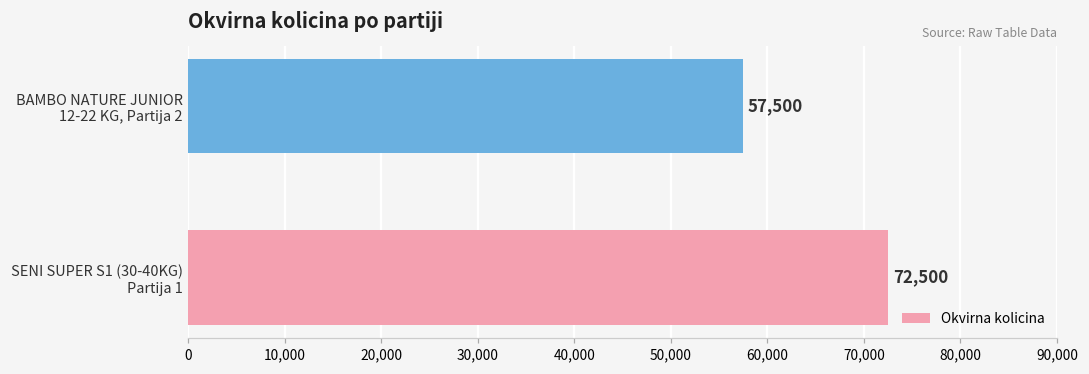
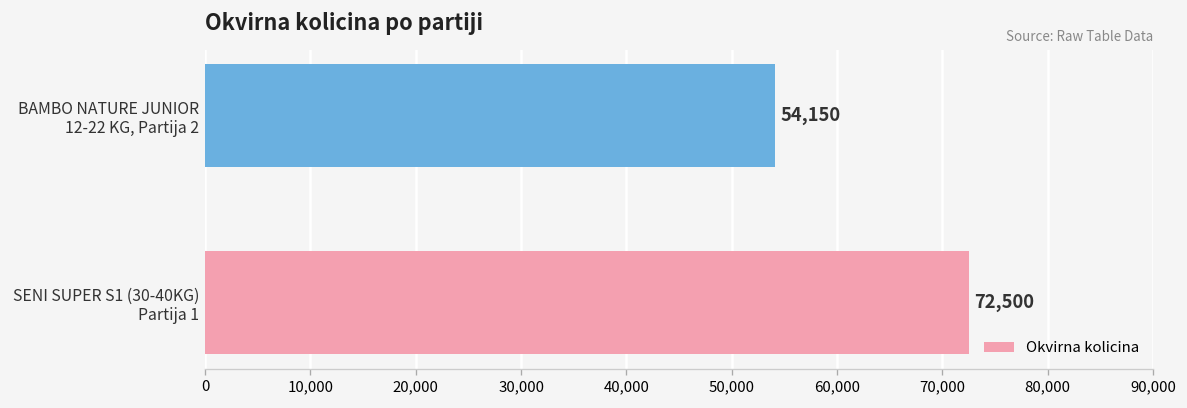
  {
-   "BAMBO NATURE JUNIOR 12-22 KG, Partija 2": "57,500",
+   "BAMBO NATURE JUNIOR 12-22 KG, Partija 2": "54,150",
    "SENI SUPER S1 (30-40KG) Partija 1": "72,500"
  }
